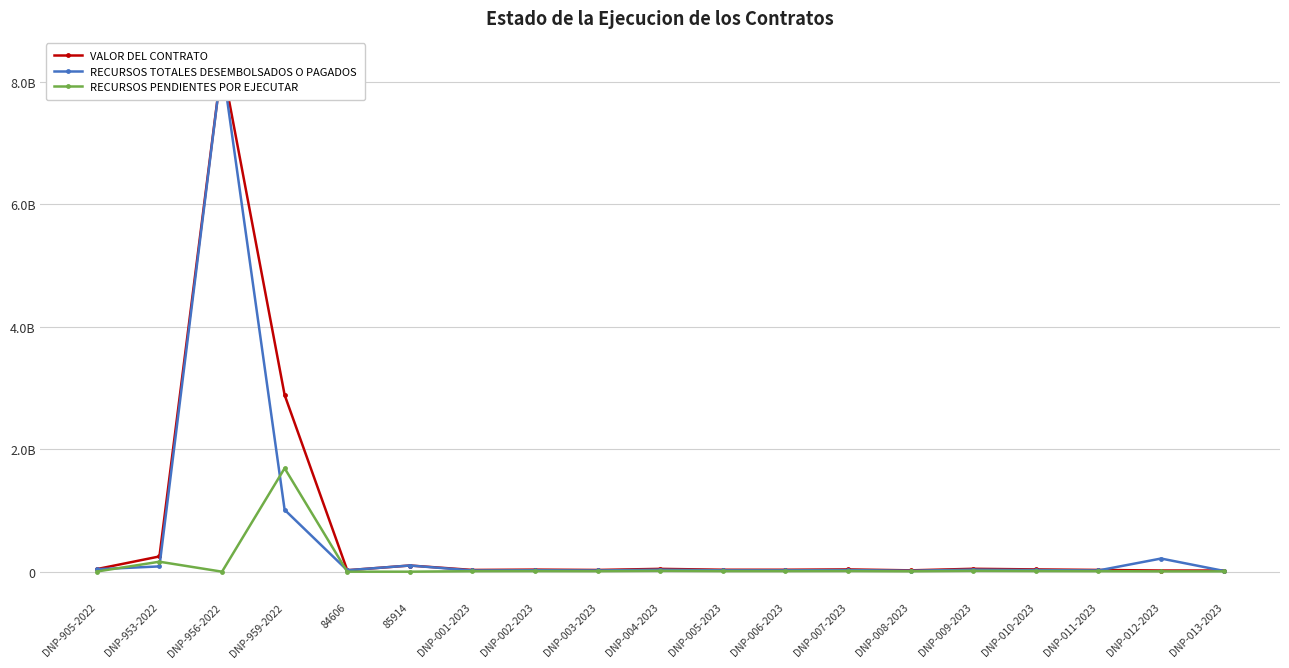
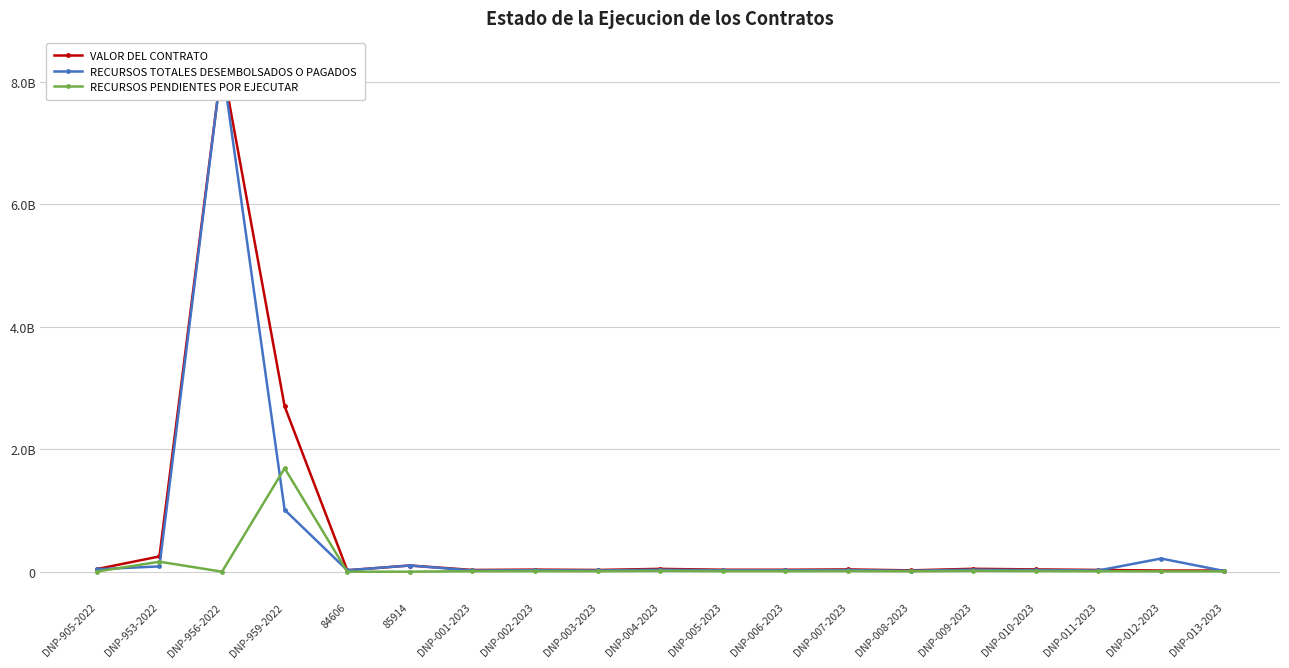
  {
    "VALOR DEL CONTRATO": {
      "DNP-953-2022": 200000000,
-     "DNP-959-2022": 2900000000
+     "DNP-959-2022": 2700000000
    },
    "RECURSOS TOTALES DESEMBOLSADOS O PAGADOS": {
      "DNP-953-2022": 100000000,
      "DNP-959-2022": 1000000000,
      "DNP-012-2023": 200000000
    },
    "RECURSOS PENDIENTES POR EJECUTAR": {
      "DNP-953-2022": 200000000,
      "DNP-956-2022": 0,
      "DNP-959-2022": 1700000000,
      "85914": 0
    }
  }
